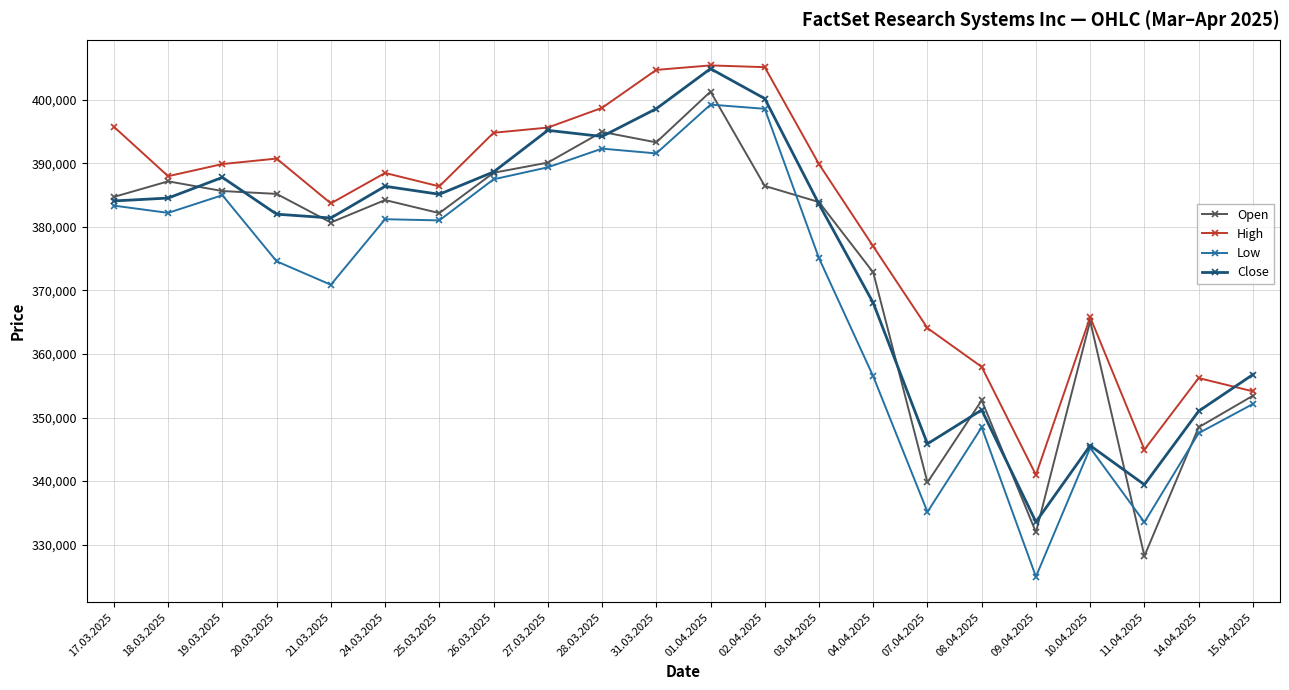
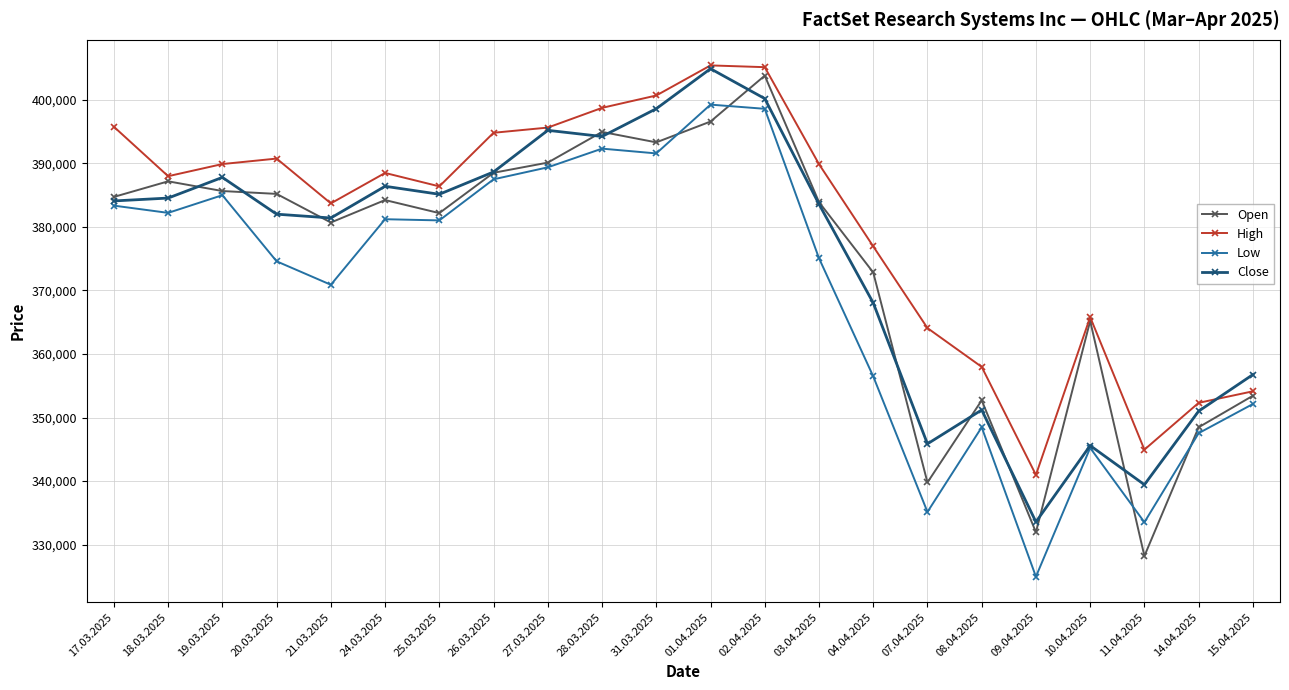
  {
    "Open": {
      "17.03.2025": "385,000",
      "18.03.2025": "387,000",
      "19.03.2025": "386,000",
      "20.03.2025": "385,000",
      "21.03.2025": "381,000",
      "24.03.2025": "384,000",
      "25.03.2025": "382,000",
      "27.03.2025": "390,000",
      "28.03.2025": "395,000",
      "31.03.2025": "393,000",
-     "01.04.2025": "401,000",
-     "02.04.2025": "386,000",
+     "01.04.2025": "397,000",
+     "02.04.2025": "404,000",
      "04.04.2025": "373,000",
      "07.04.2025": "340,000",
      "08.04.2025": "353,000",
      "09.04.2025": "332,000",
      "10.04.2025": "365,000",
      "11.04.2025": "328,000",
      "14.04.2025": "348,000",
      "15.04.2025": "353,000"
    },
    "High": {
      "17.03.2025": "396,000",
      "18.03.2025": "388,000",
      "19.03.2025": "390,000",
      "20.03.2025": "391,000",
      "21.03.2025": "384,000",
      "24.03.2025": "388,000",
      "25.03.2025": "386,000",
      "26.03.2025": "395,000",
      "27.03.2025": "396,000",
      "28.03.2025": "399,000",
-     "31.03.2025": "405,000",
+     "31.03.2025": "401,000",
      "01.04.2025": "405,000",
      "02.04.2025": "405,000",
      "03.04.2025": "390,000",
      "04.04.2025": "377,000",
      "07.04.2025": "364,000",
      "08.04.2025": "358,000",
      "09.04.2025": "341,000",
      "10.04.2025": "366,000",
      "11.04.2025": "345,000",
-     "14.04.2025": "356,000",
+     "14.04.2025": "352,000",
      "15.04.2025": "354,000"
    }
  }
